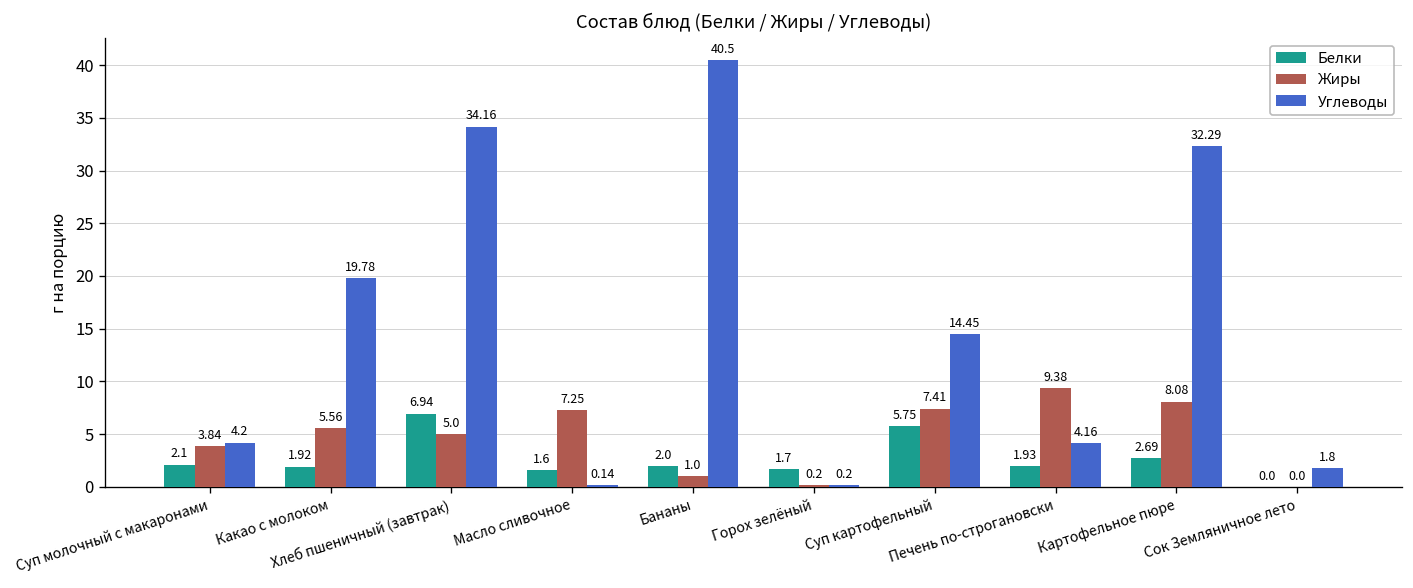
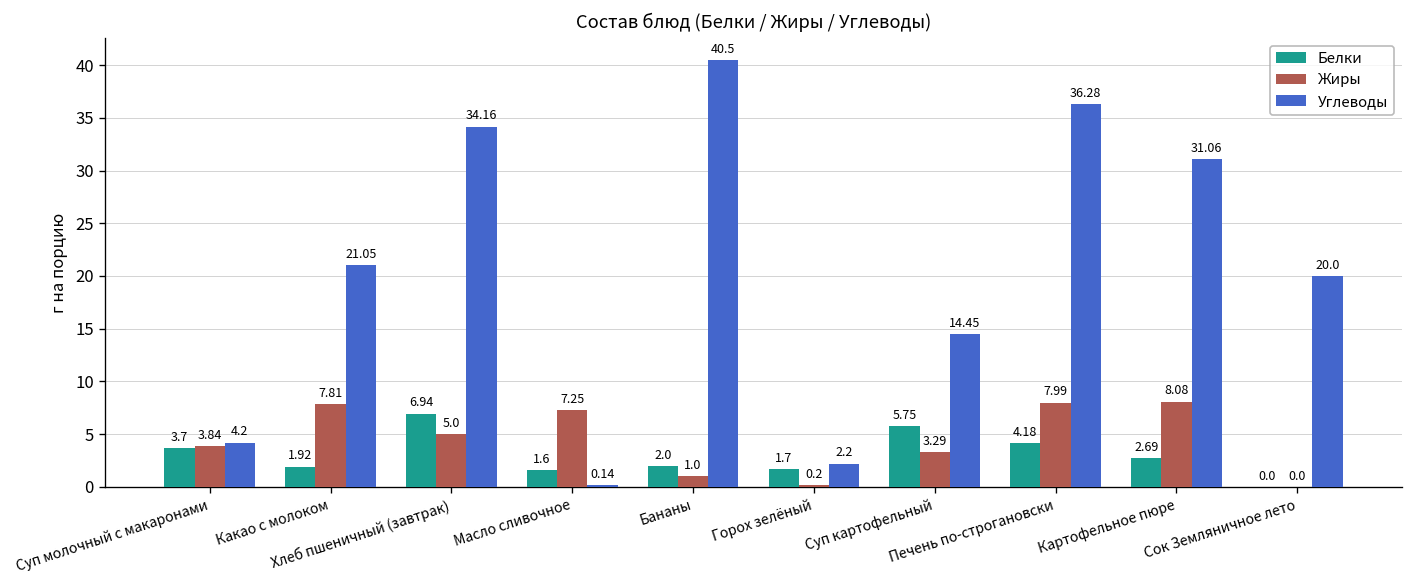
  {
    "Белки": {
-     "Суп молочный с макаронами": 2.1,
+     "Суп молочный с макаронами": 3.7,
      "Какао с молоком": 1.92,
      "Хлеб пшеничный (завтрак)": 6.94,
      "Масло сливочное": 1.6,
      "Бананы": 2.0,
      "Горох зелёный": 1.7,
      "Суп картофельный": 5.75,
-     "Печень по-строгановски": 1.93,
+     "Печень по-строгановски": 4.18,
      "Картофельное пюре": 2.69,
      "Сок Земляничное лето": 0.0
    },
    "Жиры": {
      "Суп молочный с макаронами": 3.84,
-     "Какао с молоком": 5.56,
+     "Какао с молоком": 7.81,
      "Хлеб пшеничный (завтрак)": 5.0,
      "Масло сливочное": 7.25,
      "Бананы": 1.0,
      "Горох зелёный": 0.2,
-     "Суп картофельный": 7.41,
-     "Печень по-строгановски": 9.38,
+     "Суп картофельный": 3.29,
+     "Печень по-строгановски": 7.99,
      "Картофельное пюре": 8.08,
      "Сок Земляничное лето": 0.0
    },
    "Углеводы": {
      "Суп молочный с макаронами": 4.2,
-     "Какао с молоком": 19.78,
+     "Какао с молоком": 21.05,
      "Хлеб пшеничный (завтрак)": 34.16,
      "Масло сливочное": 0.14,
      "Бананы": 40.5,
-     "Горох зелёный": 0.2,
+     "Горох зелёный": 2.2,
      "Суп картофельный": 14.45,
-     "Печень по-строгановски": 4.16,
-     "Картофельное пюре": 32.29,
-     "Сок Земляничное лето": 1.8
+     "Печень по-строгановски": 36.28,
+     "Картофельное пюре": 31.06,
+     "Сок Земляничное лето": 20.0
    }
  }
